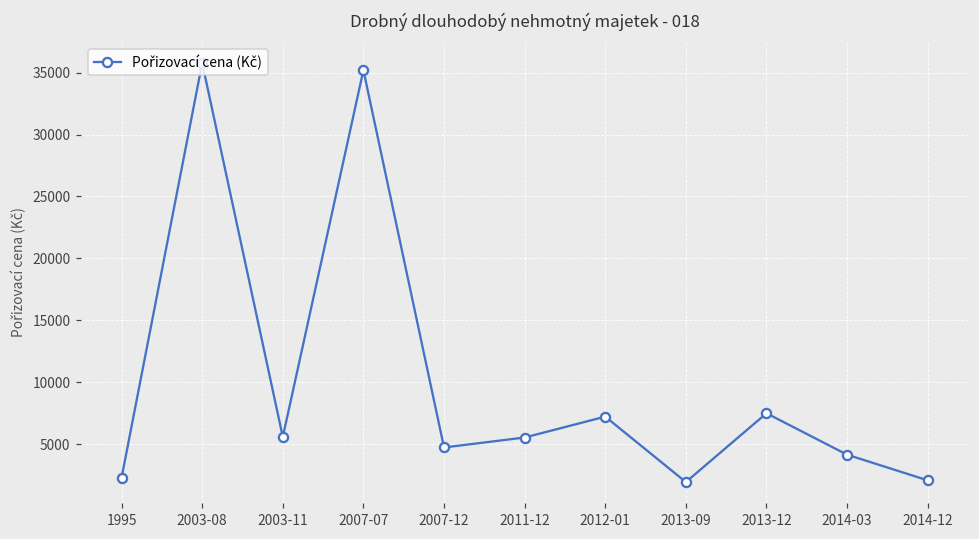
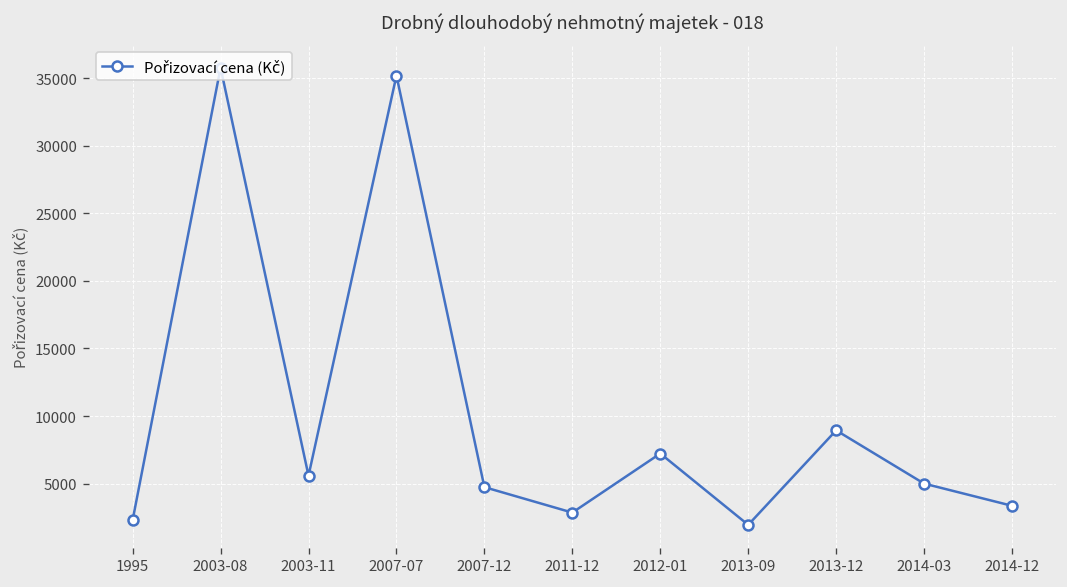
  {
    "1995": 2300,
    "2003-11": 5600,
    "2007-07": 35200,
    "2007-12": 4700,
-   "2011-12": 5500,
+   "2011-12": 2900,
    "2012-01": 7200,
    "2013-09": 1900,
-   "2013-12": 7500,
-   "2014-03": 4200,
-   "2014-12": 2100
+   "2013-12": 8900,
+   "2014-03": 5000,
+   "2014-12": 3400
  }
